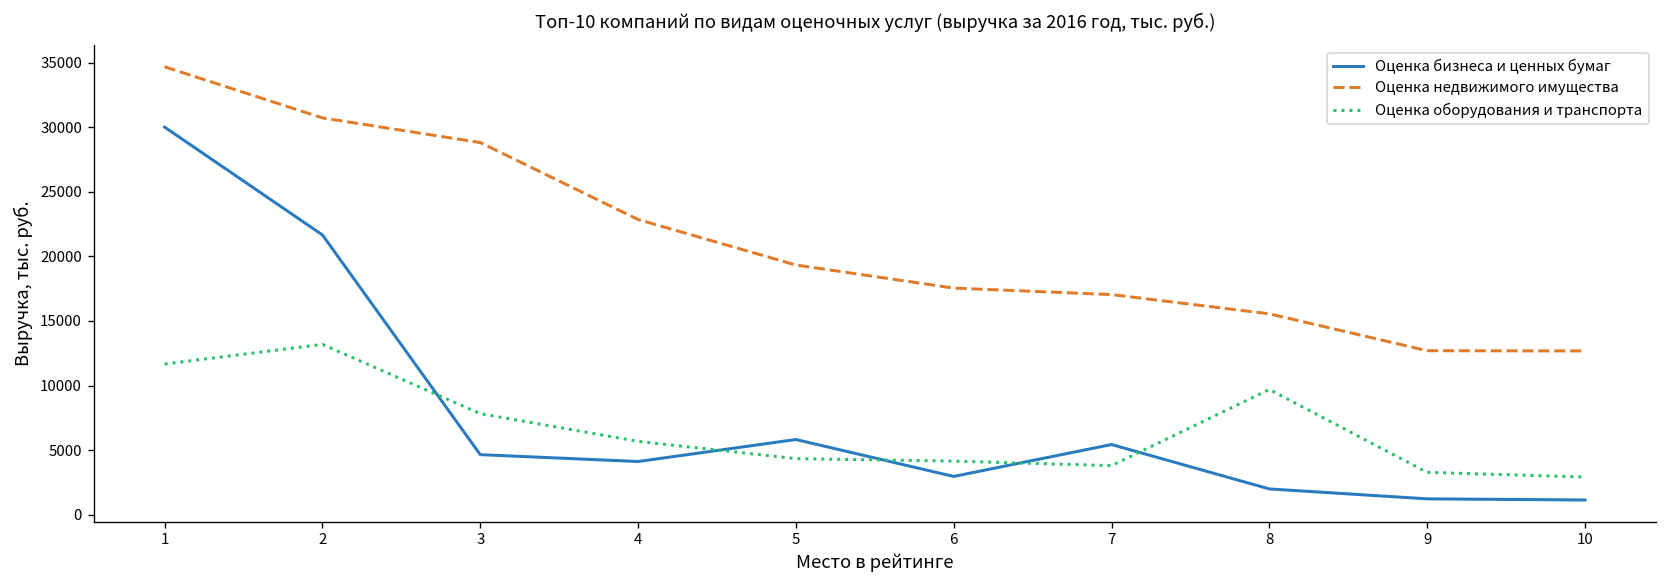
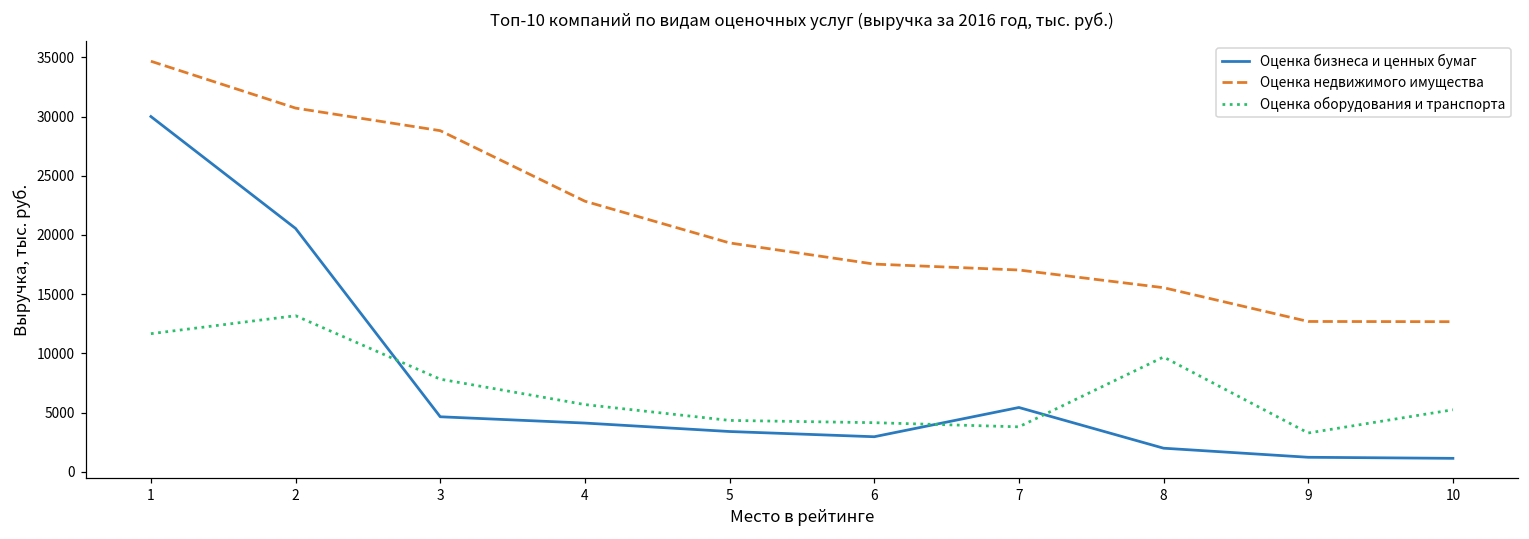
  {
    "Оценка бизнеса и ценных бумаг": {
      "1": 30000,
-     "2": 21700,
+     "2": 20600,
      "3": 4700,
      "4": 4100,
-     "5": 5800,
+     "5": 3400,
      "6": 3000,
      "7": 5400,
      "8": 2000,
      "9": 1200,
      "10": 1100
    },
    "Оценка недвижимого имущества": {
      "1": 34700,
      "2": 30700,
      "3": 28800,
      "4": 22900,
      "5": 19300,
      "6": 17500,
      "7": 17000,
      "8": 15500,
      "9": 12700,
      "10": 12700
    },
    "Оценка оборудования и транспорта": {
      "1": 11700,
      "2": 13200,
      "3": 7800,
      "4": 5700,
      "5": 4300,
      "6": 4200,
      "7": 3800,
      "8": 9700,
      "9": 3300,
-     "10": 2900
+     "10": 5200
    }
  }
